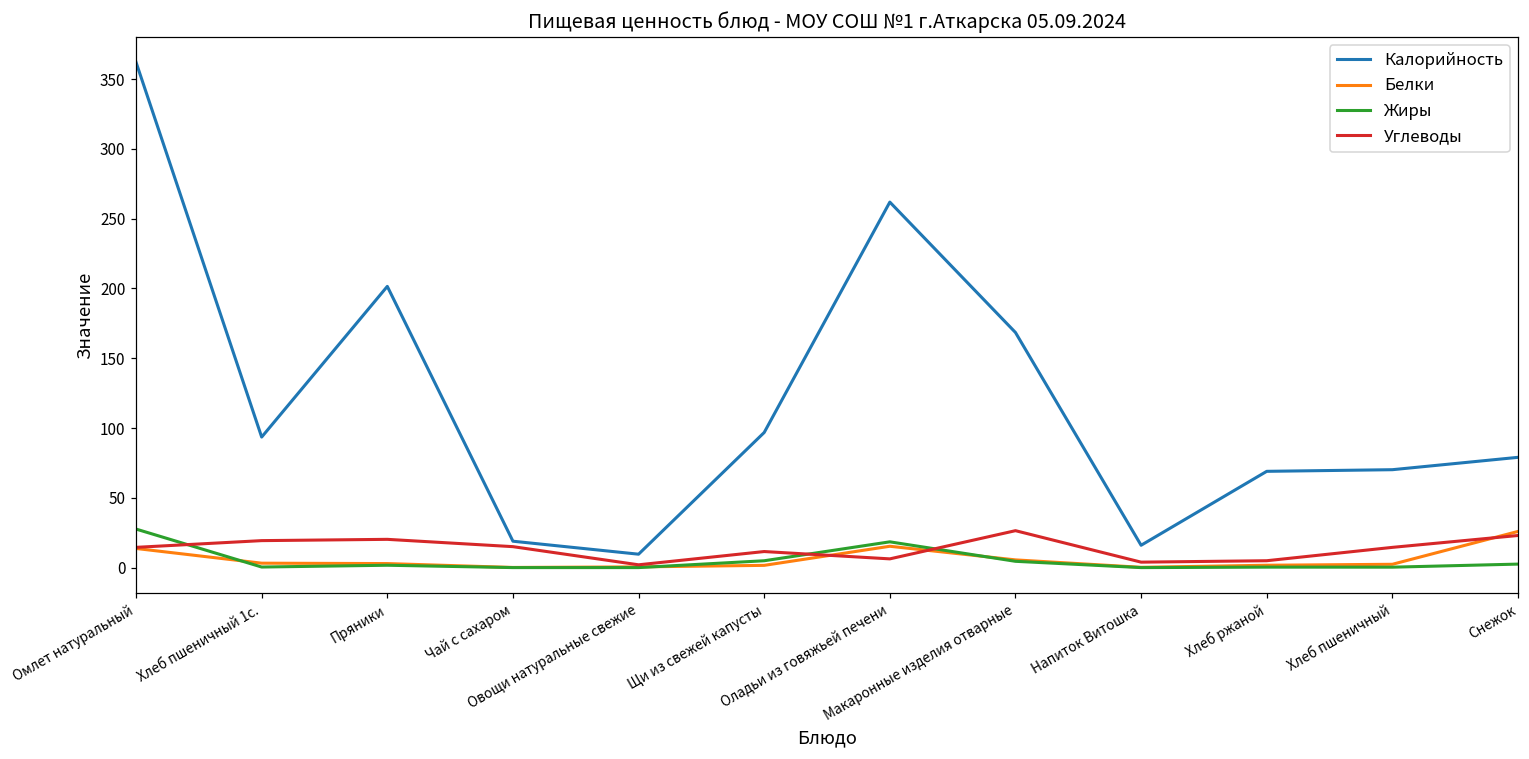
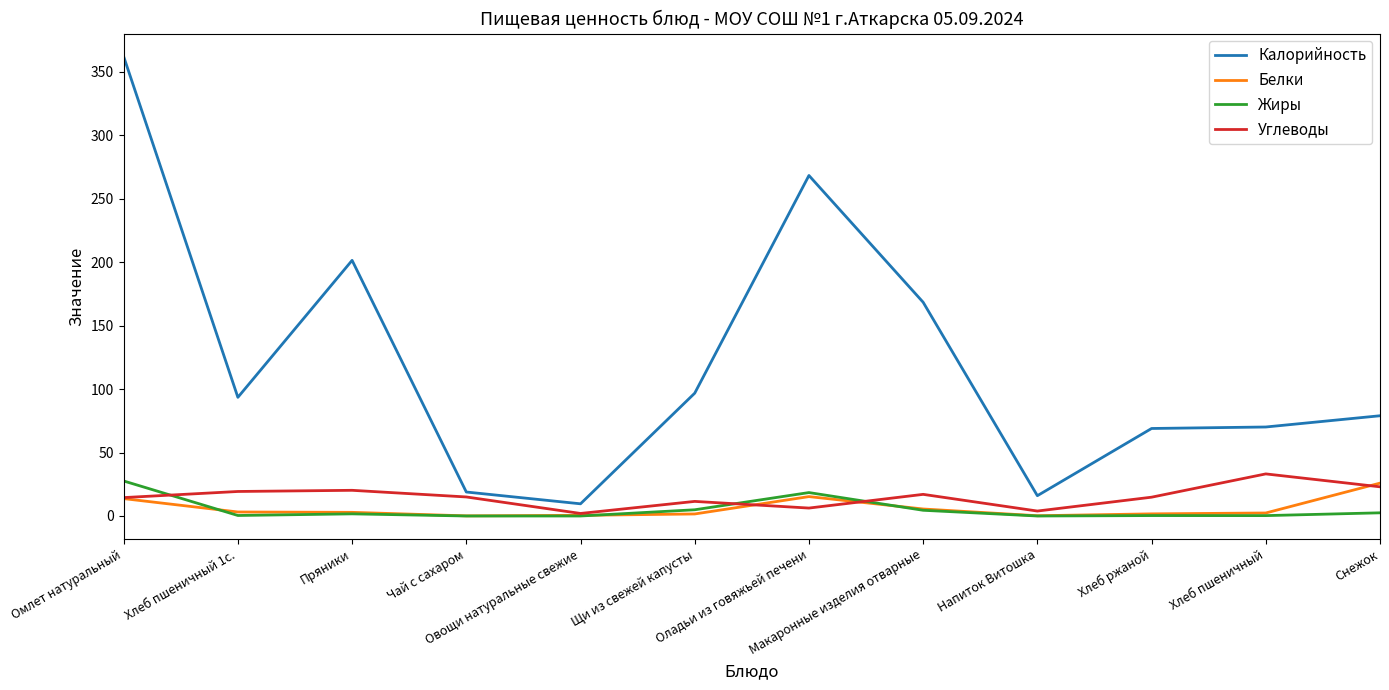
  {
    "Калорийность": {
      "Омлет натуральный": 362,
      "Хлеб пшеничный 1с.": 94,
      "Пряники": 201,
      "Чай с сахаром": 19,
      "Овощи натуральные свежие": 10,
      "Щи из свежей капусты": 97,
-     "Оладьи из говяжьей печени": 262,
+     "Оладьи из говяжьей печени": 268,
      "Макаронные изделия отварные": 168,
      "Напиток Витошка": 16,
      "Хлеб ржаной": 69,
      "Хлеб пшеничный": 70,
      "Снежок": 79
    },
    "Белки": {
      "Хлеб пшеничный 1с.": 3,
      "Щи из свежей капусты": 2,
      "Оладьи из говяжьей печени": 15,
      "Хлеб пшеничный": 2,
      "Снежок": 26
    },
    "Жиры": {
      "Омлет натуральный": 28,
      "Хлеб пшеничный 1с.": 0,
      "Щи из свежей капусты": 5,
      "Оладьи из говяжьей печени": 18,
      "Хлеб пшеничный": 0,
      "Снежок": 3
    },
    "Углеводы": {
      "Хлеб пшеничный 1с.": 19,
      "Пряники": 20,
      "Чай с сахаром": 15,
      "Щи из свежей капусты": 12,
      "Оладьи из говяжьей печени": 6,
-     "Макаронные изделия отварные": 26,
+     "Макаронные изделия отварные": 17,
      "Напиток Витошка": 4,
-     "Хлеб ржаной": 5,
-     "Хлеб пшеничный": 14,
+     "Хлеб ржаной": 15,
+     "Хлеб пшеничный": 33,
      "Снежок": 23
    }
  }
